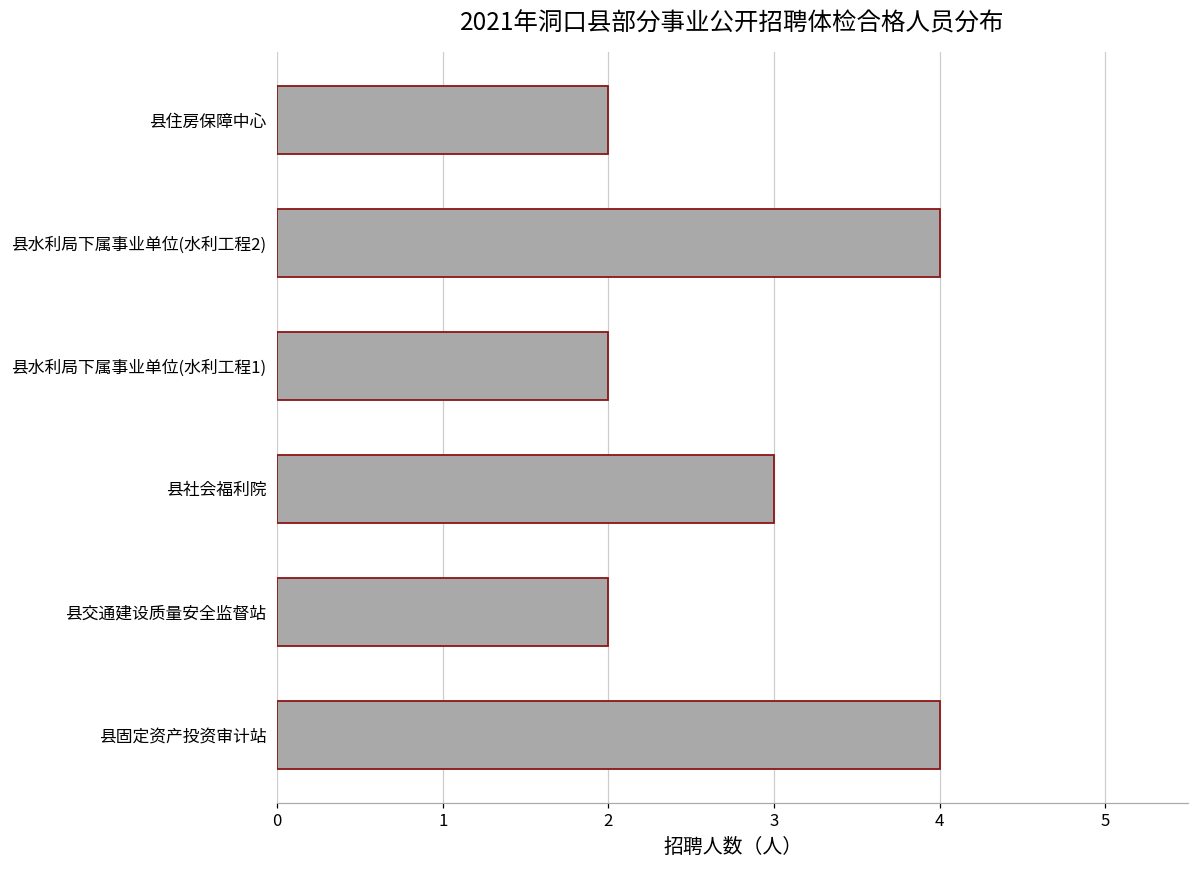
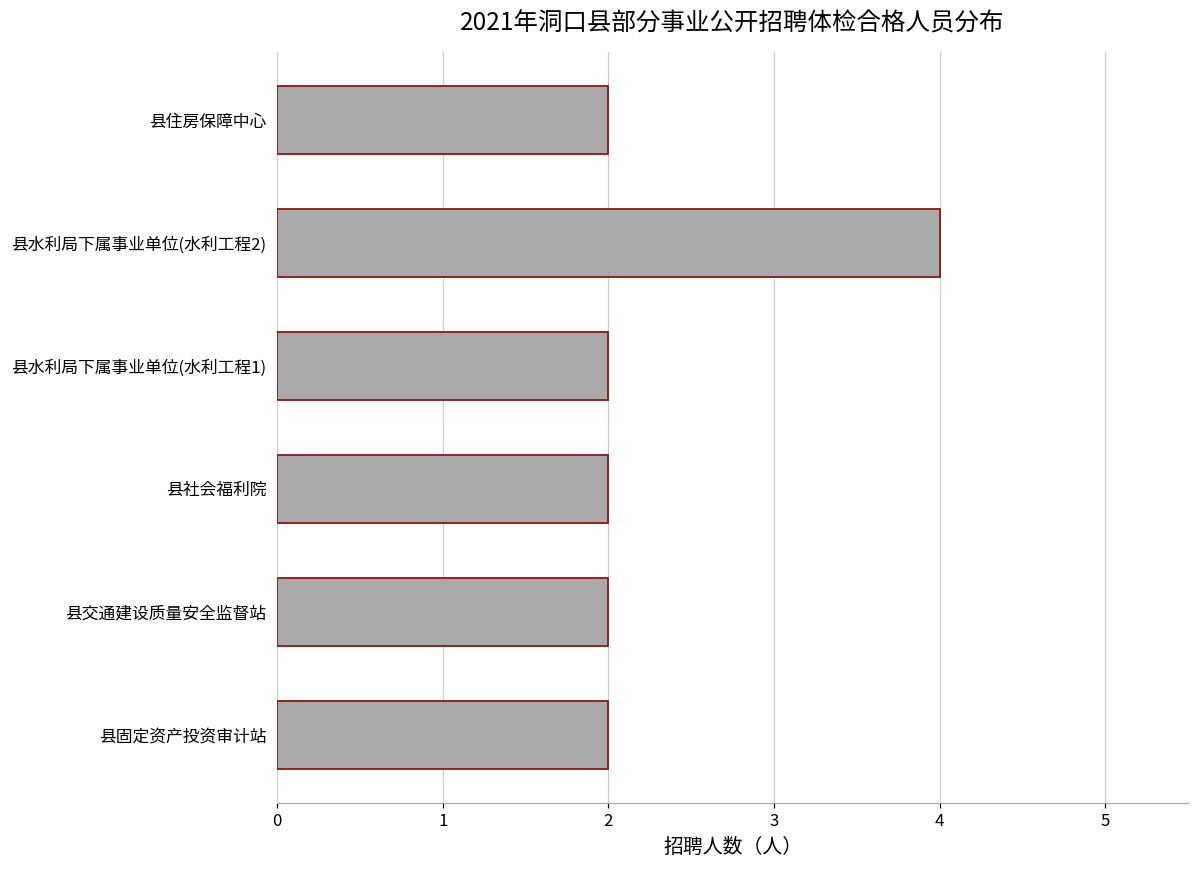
  {
    "县住房保障中心": 2,
    "县水利局下属事业单位(水利工程2)": 4,
    "县水利局下属事业单位(水利工程1)": 2,
-   "县社会福利院": 3,
+   "县社会福利院": 2,
    "县交通建设质量安全监督站": 2,
-   "县固定资产投资审计站": 4
+   "县固定资产投资审计站": 2
  }
